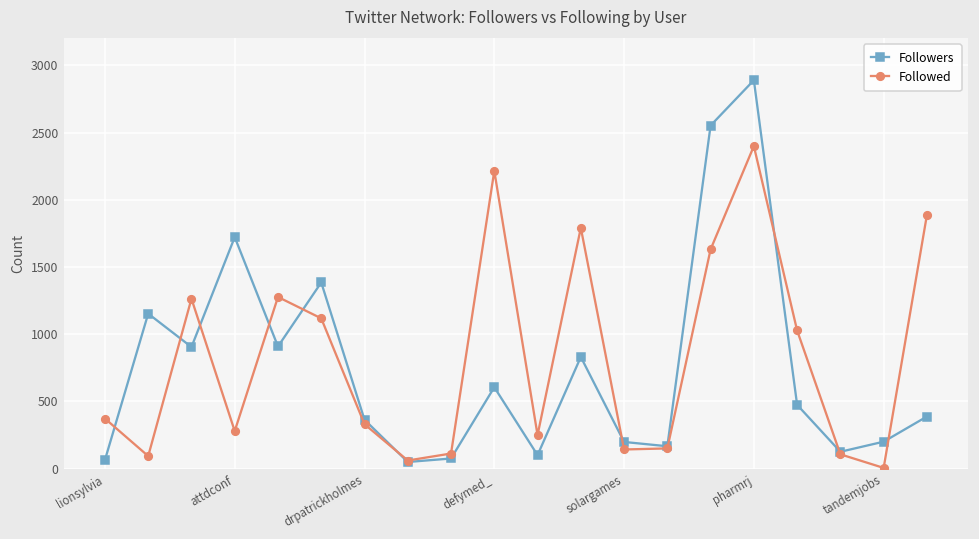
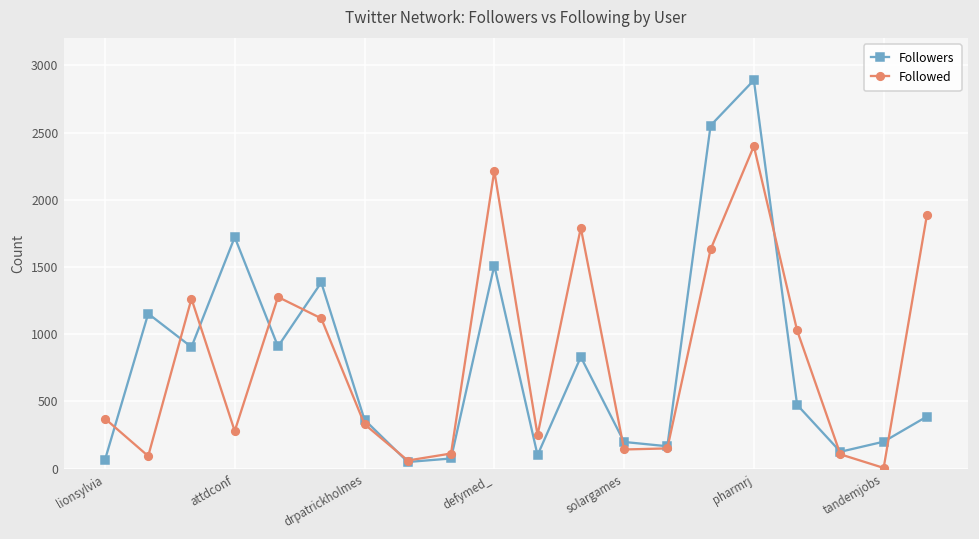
  {
    "Followers": {
      "lionsylvia": 70,
      "attdconf": 1720,
      "drpatrickholmes": 360,
-     "defymed_": 610,
+     "defymed_": 1510,
      "solargames": 200,
      "pharmrj": 2890,
      "tandemjobs": 200
    },
    "Followed": {
      "lionsylvia": 370,
      "attdconf": 280,
      "drpatrickholmes": 330,
      "defymed_": 2220,
      "solargames": 140,
      "pharmrj": 2400,
      "tandemjobs": 10
    }
  }
